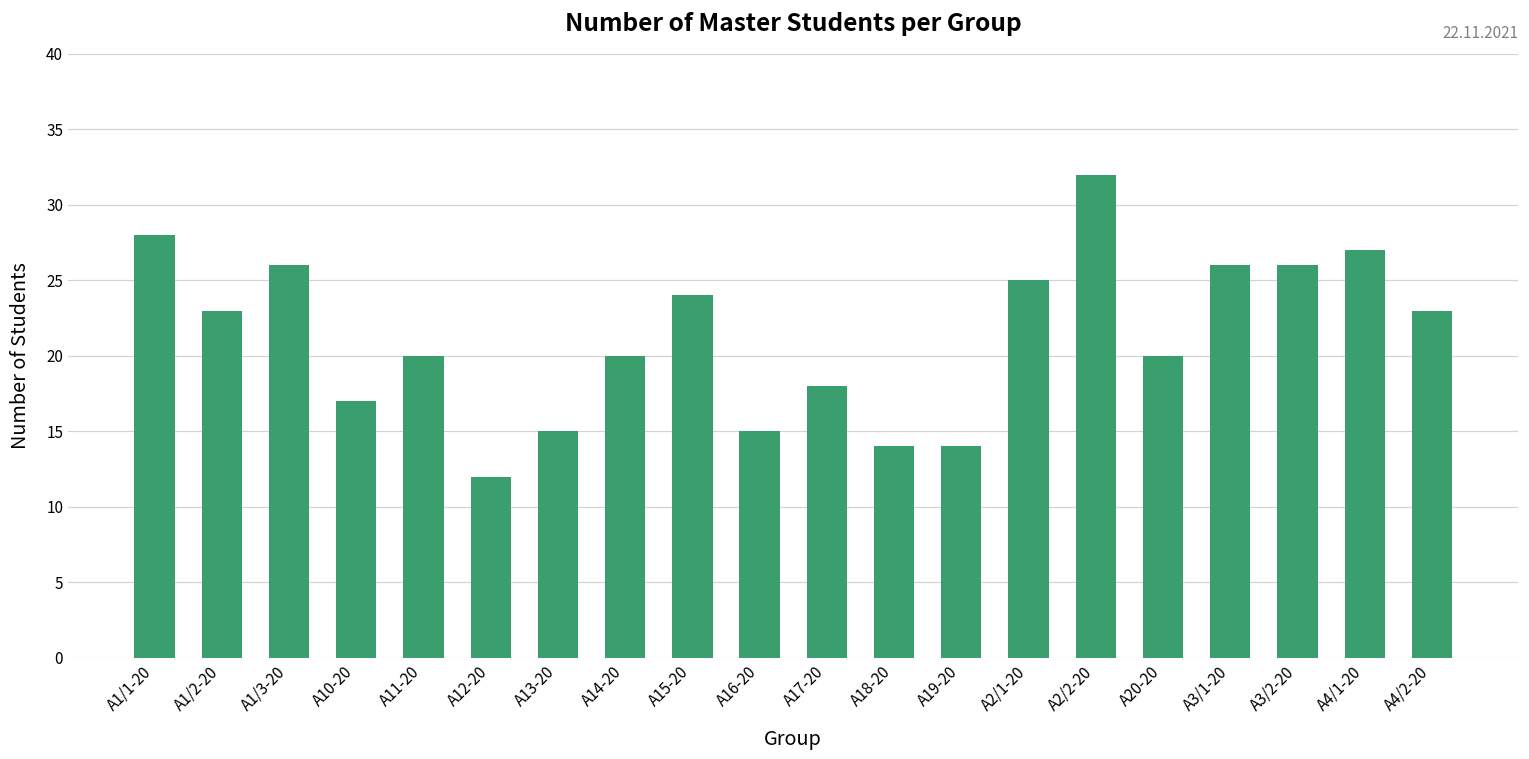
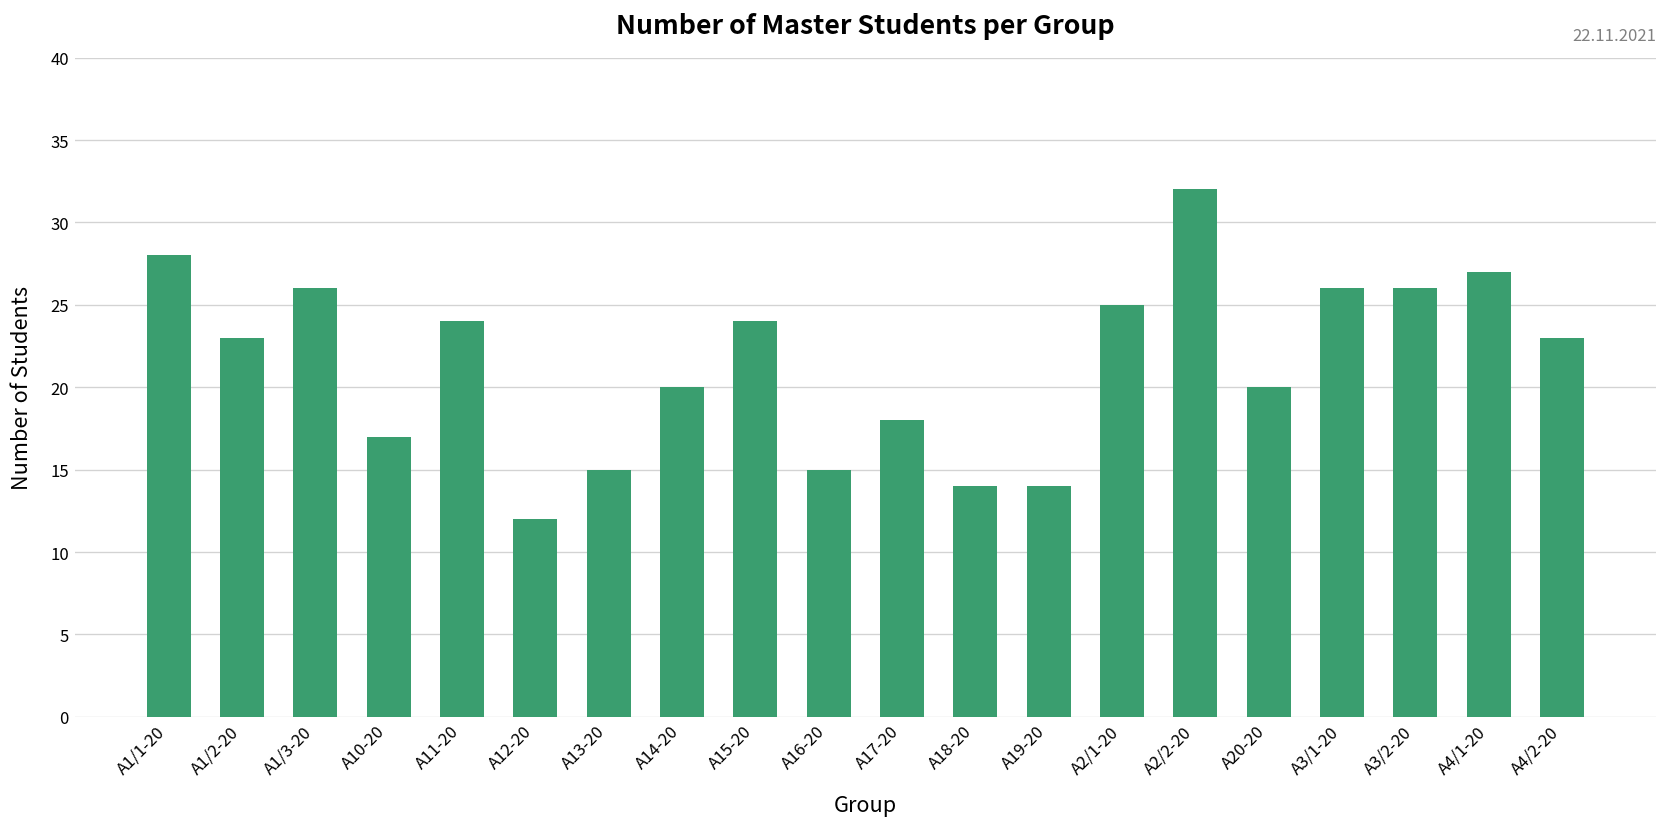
  {
    "A1/1-20": 28,
    "A1/2-20": 23,
    "A1/3-20": 26,
    "A10-20": 17,
-   "A11-20": 20,
+   "A11-20": 24,
    "A12-20": 12,
    "A13-20": 15,
    "A14-20": 20,
    "A15-20": 24,
    "A16-20": 15,
    "A17-20": 18,
    "A18-20": 14,
    "A19-20": 14,
    "A2/1-20": 25,
    "A2/2-20": 32,
    "A20-20": 20,
    "A3/1-20": 26,
    "A3/2-20": 26,
    "A4/1-20": 27,
    "A4/2-20": 23
  }
